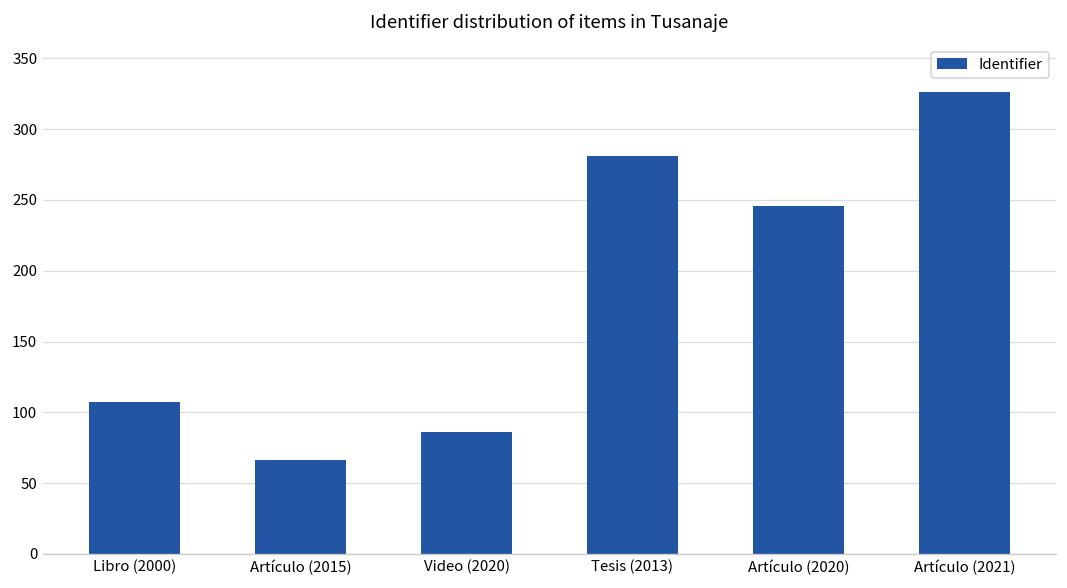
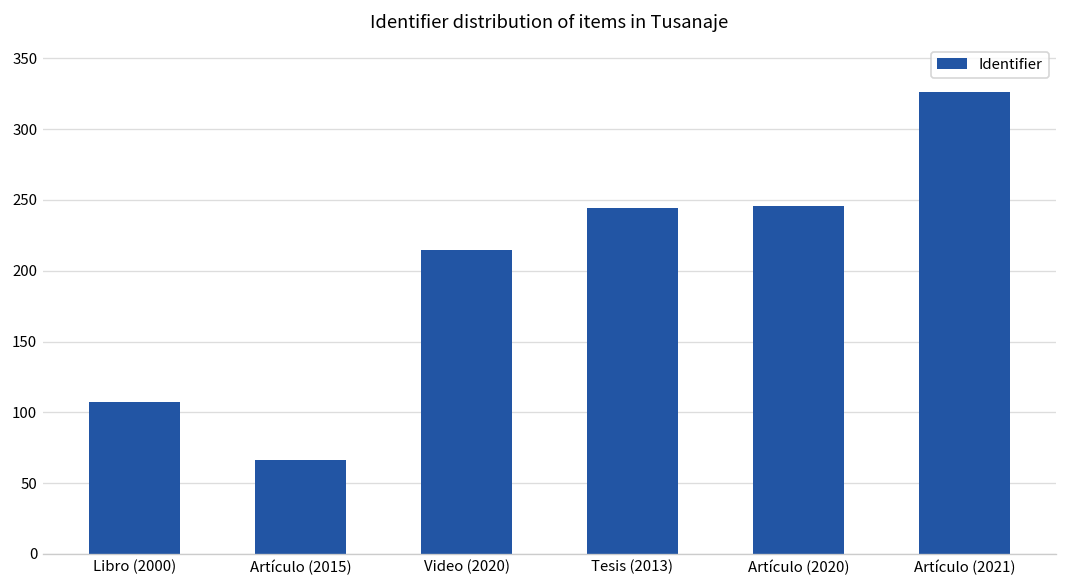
  {
    "Libro (2000)": 107,
    "Artículo (2015)": 66,
-   "Video (2020)": 86,
-   "Tesis (2013)": 281,
+   "Video (2020)": 215,
+   "Tesis (2013)": 244,
    "Artículo (2020)": 246,
    "Artículo (2021)": 326
  }
